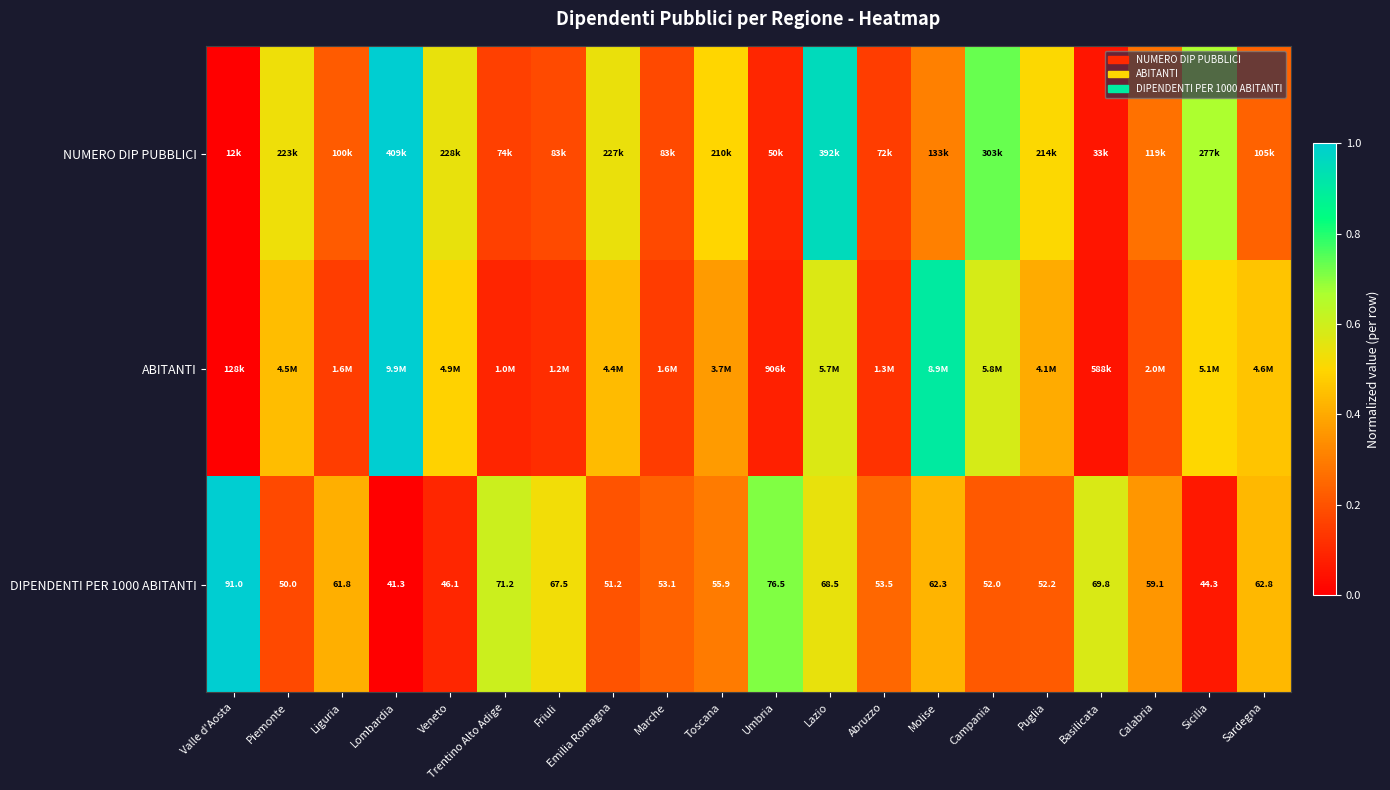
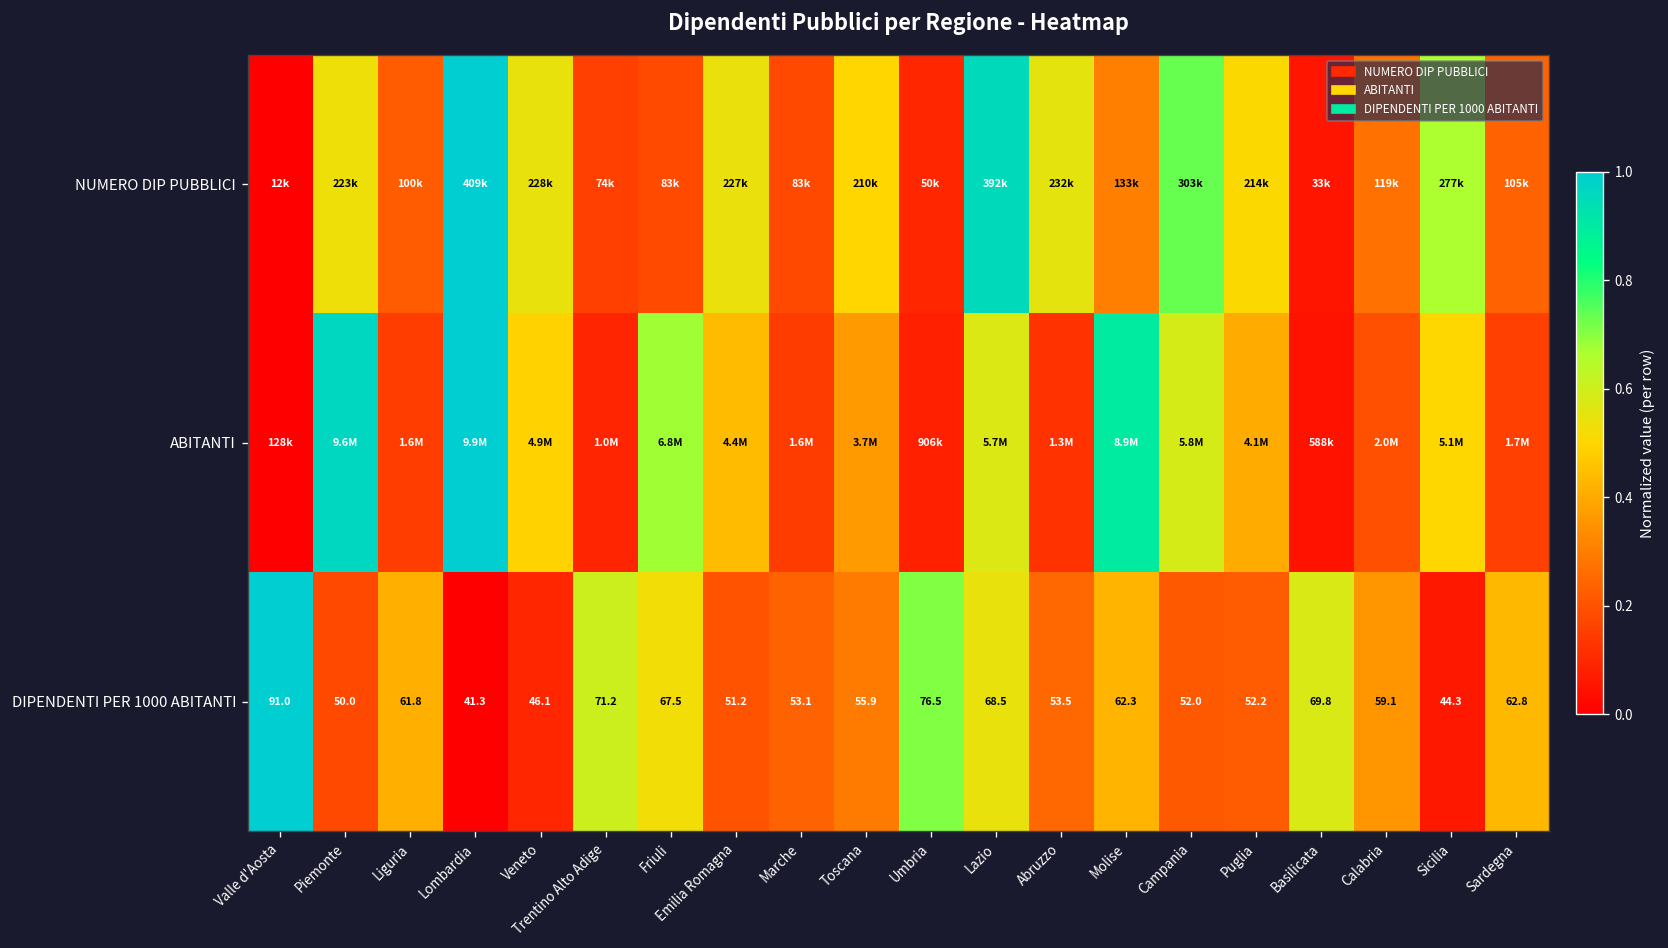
  {
    "NUMERO DIP PUBBLICI": {
      "Valle d'Aosta": "12k",
      "Piemonte": "223k",
      "Liguria": "100k",
      "Lombardia": "409k",
      "Veneto": "228k",
      "Trentino Alto Adige": "74k",
      "Friuli": "83k",
      "Emilia Romagna": "227k",
      "Marche": "83k",
      "Toscana": "210k",
      "Umbria": "50k",
      "Lazio": "392k",
-     "Abruzzo": "72k",
+     "Abruzzo": "232k",
      "Molise": "133k",
      "Campania": "303k",
      "Puglia": "214k",
      "Basilicata": "33k",
      "Calabria": "119k",
      "Sicilia": "277k",
      "Sardegna": "105k"
    },
    "ABITANTI": {
      "Valle d'Aosta": "128k",
-     "Piemonte": "4.5M",
+     "Piemonte": "9.6M",
      "Liguria": "1.6M",
      "Lombardia": "9.9M",
      "Veneto": "4.9M",
      "Trentino Alto Adige": "1.0M",
-     "Friuli": "1.2M",
+     "Friuli": "6.8M",
      "Emilia Romagna": "4.4M",
      "Marche": "1.6M",
      "Toscana": "3.7M",
      "Umbria": "906k",
      "Lazio": "5.7M",
      "Abruzzo": "1.3M",
      "Molise": "8.9M",
      "Campania": "5.8M",
      "Puglia": "4.1M",
      "Basilicata": "588k",
      "Calabria": "2.0M",
      "Sicilia": "5.1M",
-     "Sardegna": "4.6M"
+     "Sardegna": "1.7M"
    },
    "DIPENDENTI PER 1000 ABITANTI": {
      "Valle d'Aosta": "91.0",
      "Piemonte": "50.0",
      "Liguria": "61.8",
      "Lombardia": "41.3",
      "Veneto": "46.1",
      "Trentino Alto Adige": "71.2",
      "Friuli": "67.5",
      "Emilia Romagna": "51.2",
      "Marche": "53.1",
      "Toscana": "55.9",
      "Umbria": "76.5",
      "Lazio": "68.5",
      "Abruzzo": "53.5",
      "Molise": "62.3",
      "Campania": "52.0",
      "Puglia": "52.2",
      "Basilicata": "69.8",
      "Calabria": "59.1",
      "Sicilia": "44.3",
      "Sardegna": "62.8"
    }
  }
